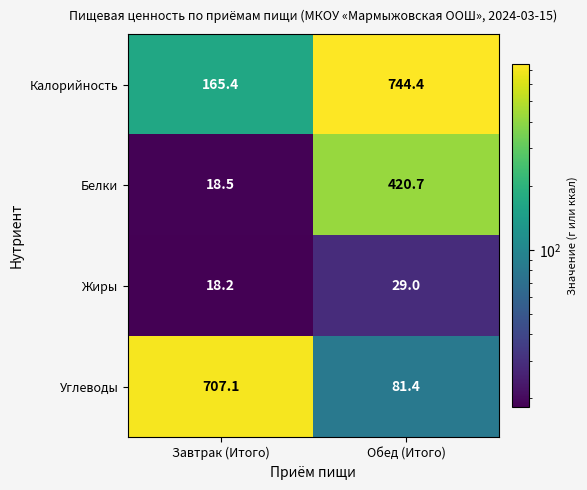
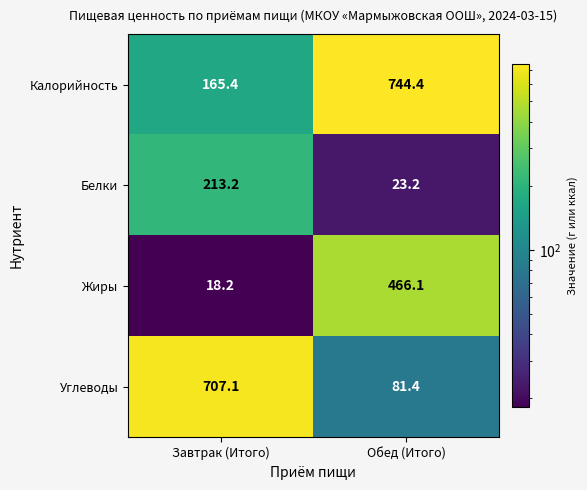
  {
    "Калорийность": {
      "Завтрак (Итого)": 165.4,
      "Обед (Итого)": 744.4
    },
    "Белки": {
-     "Завтрак (Итого)": 18.5,
-     "Обед (Итого)": 420.7
+     "Завтрак (Итого)": 213.2,
+     "Обед (Итого)": 23.2
    },
    "Жиры": {
      "Завтрак (Итого)": 18.2,
-     "Обед (Итого)": 29.0
+     "Обед (Итого)": 466.1
    },
    "Углеводы": {
      "Завтрак (Итого)": 707.1,
      "Обед (Итого)": 81.4
    }
  }
